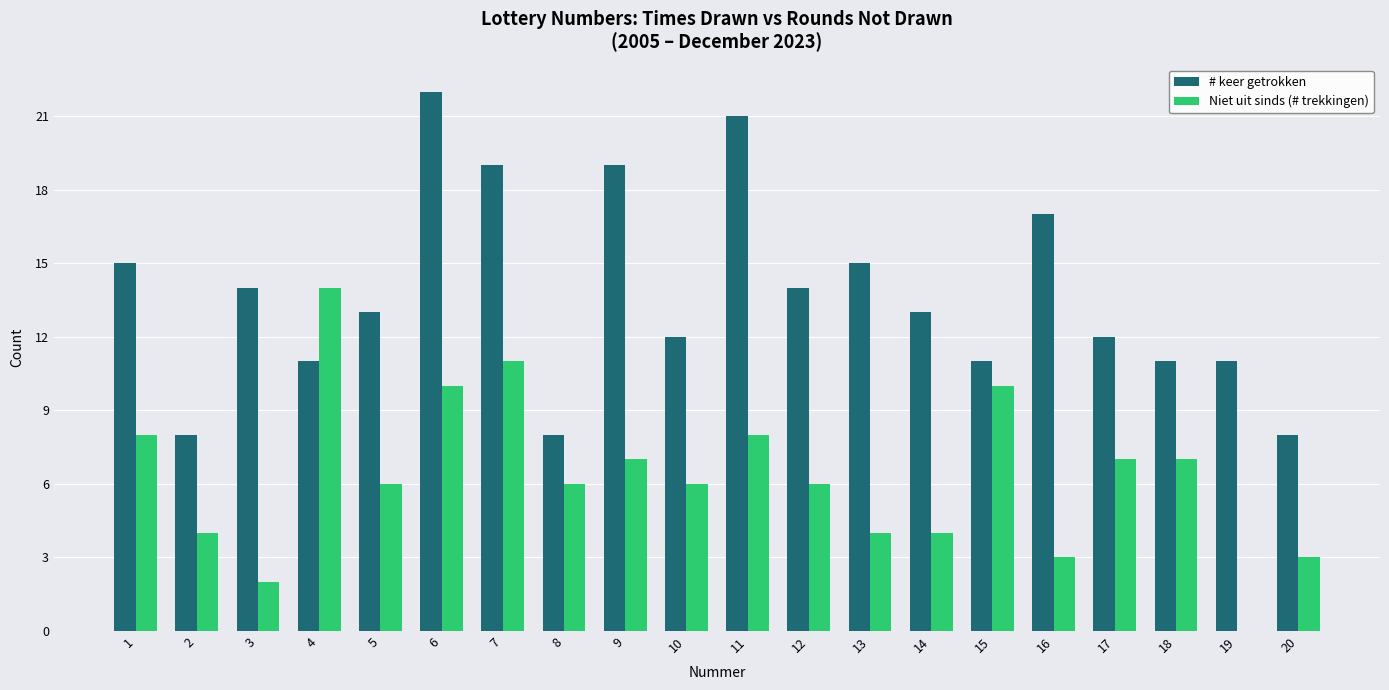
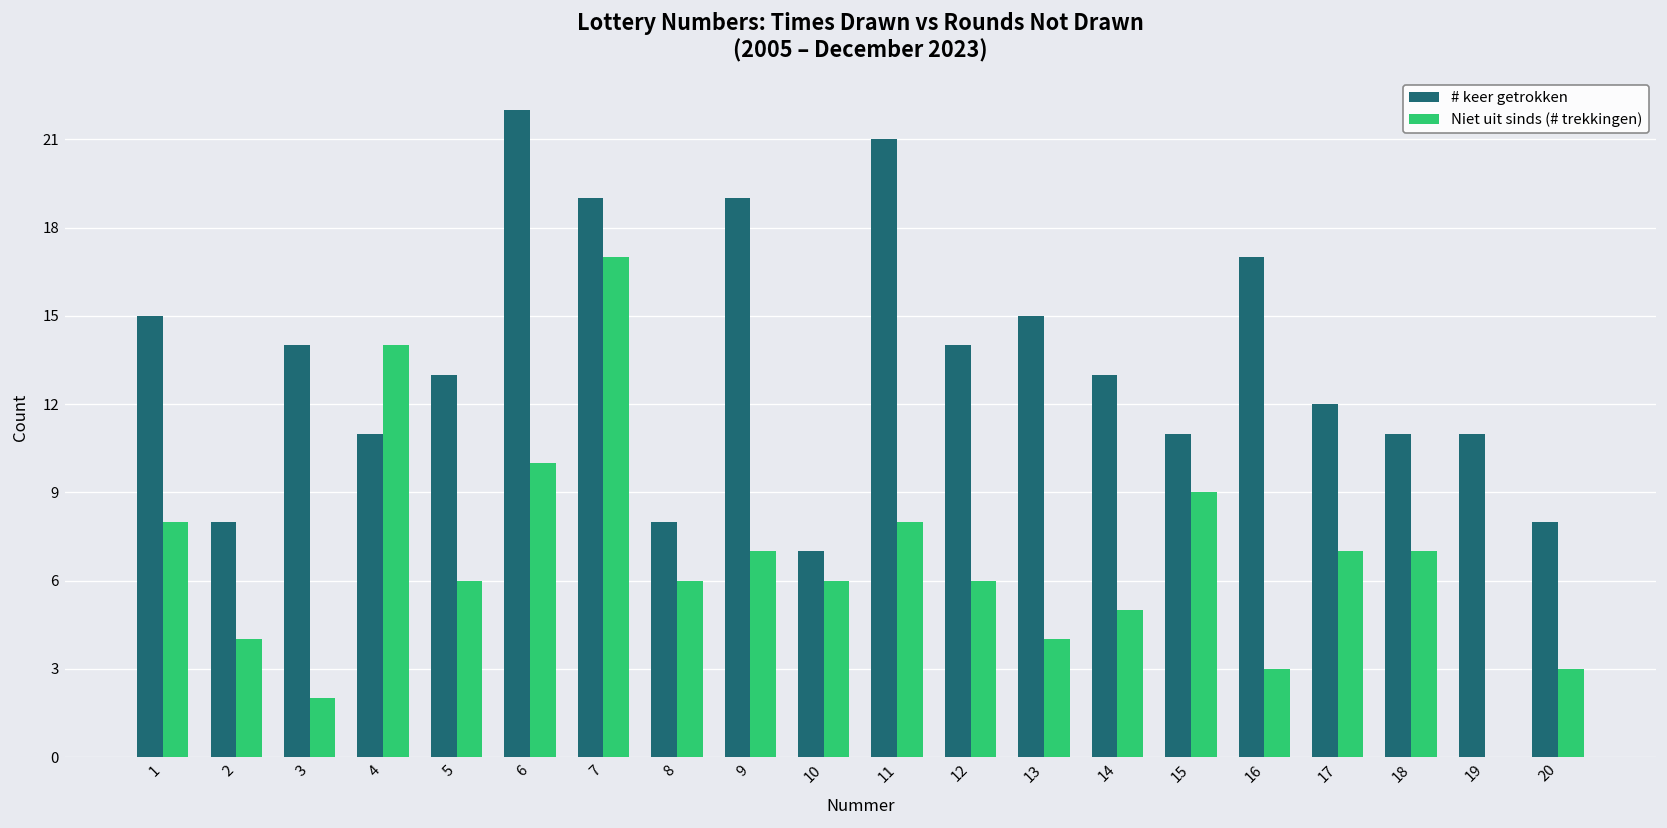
  {
    "# keer getrokken": {
      "1": 15,
      "2": 8,
      "3": 14,
      "4": 11,
      "5": 13,
      "6": 22,
      "7": 19,
      "8": 8,
      "9": 19,
-     "10": 12,
+     "10": 7,
      "11": 21,
      "12": 14,
      "13": 15,
      "14": 13,
      "15": 11,
      "16": 17,
      "17": 12,
      "18": 11,
      "19": 11,
      "20": 8
    },
    "Niet uit sinds (# trekkingen)": {
      "1": 8,
      "2": 4,
      "3": 2,
      "4": 14,
      "5": 6,
      "6": 10,
-     "7": 11,
+     "7": 17,
      "8": 6,
      "9": 7,
      "10": 6,
      "11": 8,
      "12": 6,
      "13": 4,
-     "14": 4,
-     "15": 10,
+     "14": 5,
+     "15": 9,
      "16": 3,
      "17": 7,
      "18": 7,
      "19": 0,
      "20": 3
    }
  }
